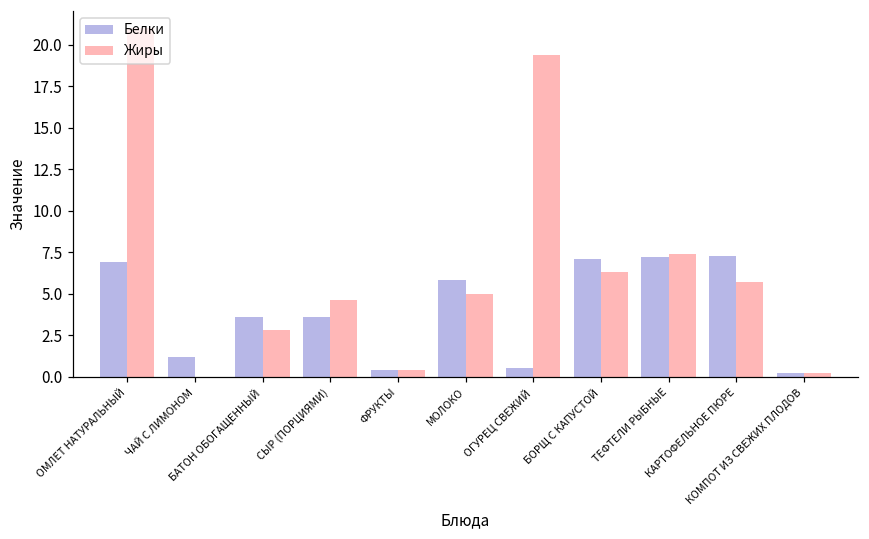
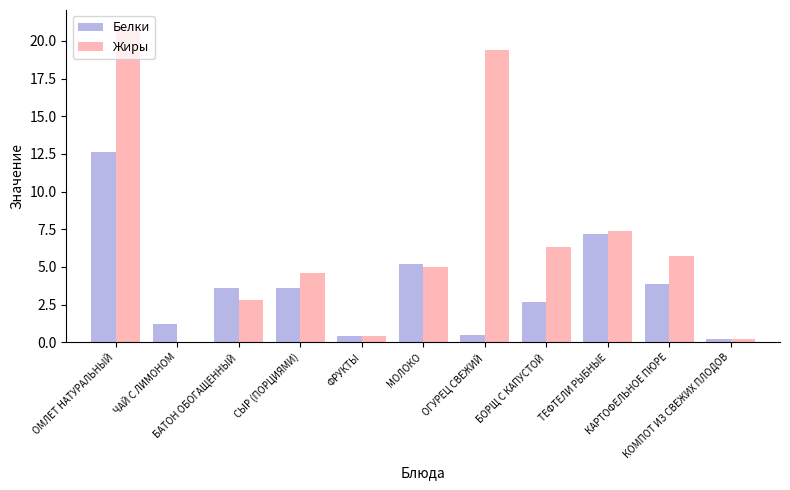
  {
    "Белки": {
-     "ОМЛЕТ НАТУРАЛЬНЫЙ": 6.9,
+     "ОМЛЕТ НАТУРАЛЬНЫЙ": 12.6,
      "ЧАЙ С ЛИМОНОМ": 1.2,
      "БАТОН ОБОГАЩЕННЫЙ": 3.6,
      "СЫР (ПОРЦИЯМИ)": 3.6,
      "ФРУКТЫ": 0.4,
-     "МОЛОКО": 5.8,
+     "МОЛОКО": 5.2,
      "ОГУРЕЦ СВЕЖИЙ": 0.5,
-     "БОРЩ С КАПУСТОЙ": 7.1,
+     "БОРЩ С КАПУСТОЙ": 2.7,
      "ТЕФТЕЛИ РЫБНЫЕ": 7.2,
-     "КАРТОФЕЛЬНОЕ ПЮРЕ": 7.3,
+     "КАРТОФЕЛЬНОЕ ПЮРЕ": 3.9,
      "КОМПОТ ИЗ СВЕЖИХ ПЛОДОВ": 0.2
    },
    "Жиры": {
      "ЧАЙ С ЛИМОНОМ": 0.0,
      "БАТОН ОБОГАЩЕННЫЙ": 2.8,
      "СЫР (ПОРЦИЯМИ)": 4.6,
      "ФРУКТЫ": 0.4,
      "МОЛОКО": 5.0,
      "ОГУРЕЦ СВЕЖИЙ": 19.4,
      "БОРЩ С КАПУСТОЙ": 6.3,
      "ТЕФТЕЛИ РЫБНЫЕ": 7.4,
      "КАРТОФЕЛЬНОЕ ПЮРЕ": 5.7,
      "КОМПОТ ИЗ СВЕЖИХ ПЛОДОВ": 0.2
    }
  }
